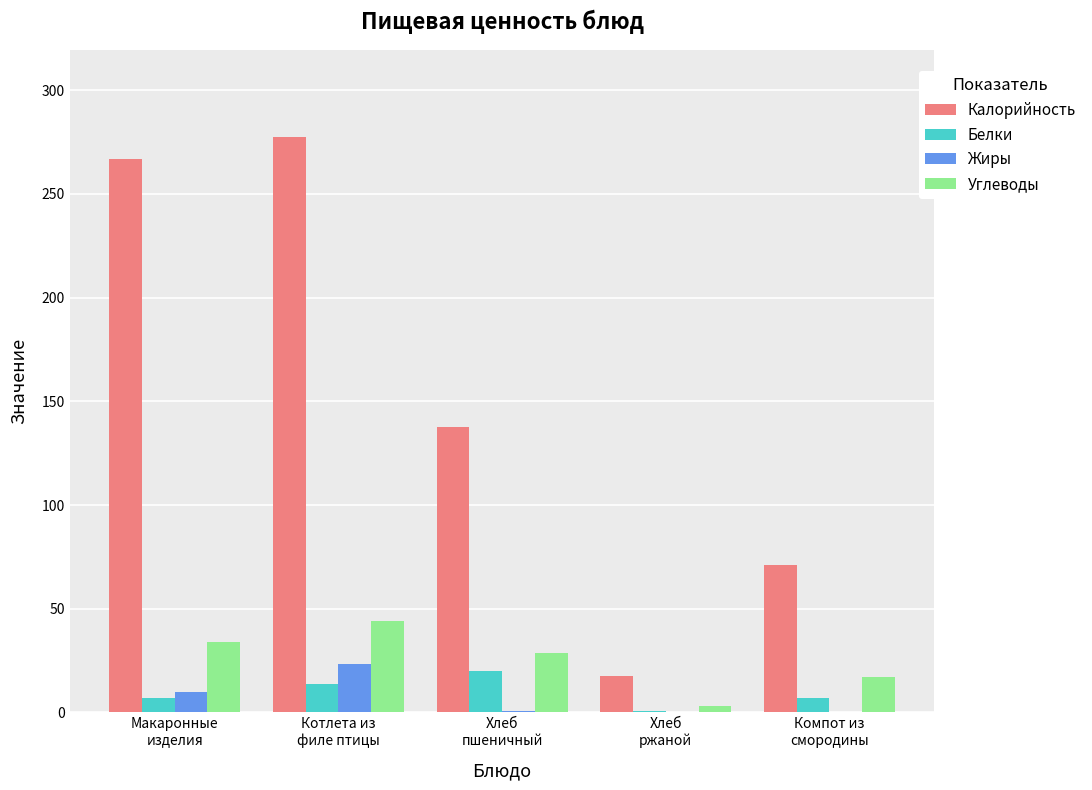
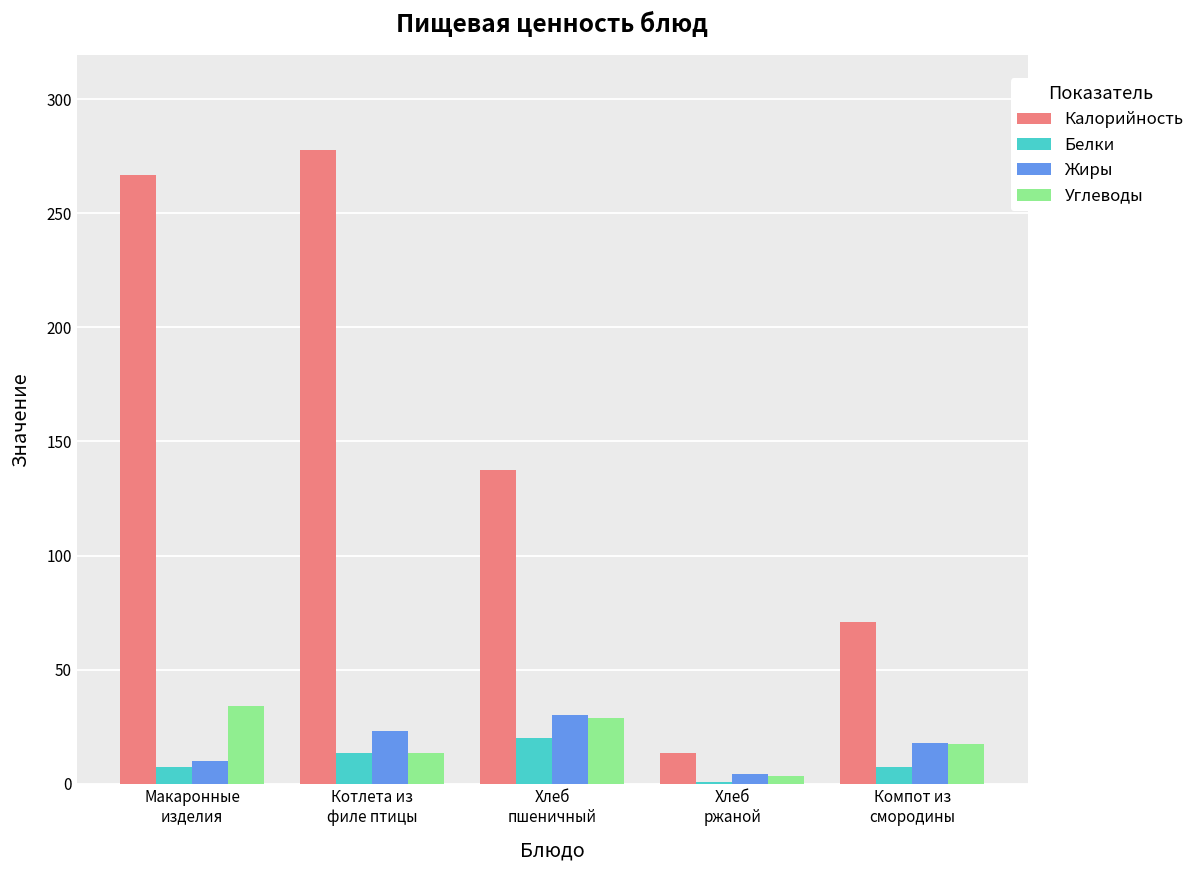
  {
    "Калорийность": {
      "Макаронные изделия": 267,
      "Котлета из филе птицы": 278,
      "Хлеб пшеничный": 138,
-     "Хлеб ржаной": 17,
+     "Хлеб ржаной": 13,
      "Компот из смородины": 71
    },
    "Белки": {
      "Макаронные изделия": 7,
      "Котлета из филе птицы": 14,
      "Хлеб пшеничный": 20,
      "Компот из смородины": 7
    },
    "Жиры": {
      "Макаронные изделия": 10,
      "Котлета из филе птицы": 23,
-     "Хлеб пшеничный": 0,
-     "Хлеб ржаной": 0,
-     "Компот из смородины": 0
+     "Хлеб пшеничный": 30,
+     "Хлеб ржаной": 4,
+     "Компот из смородины": 18
    },
    "Углеводы": {
      "Макаронные изделия": 34,
-     "Котлета из филе птицы": 44,
+     "Котлета из филе птицы": 13,
      "Хлеб пшеничный": 29,
      "Хлеб ржаной": 3,
      "Компот из смородины": 17
    }
  }
